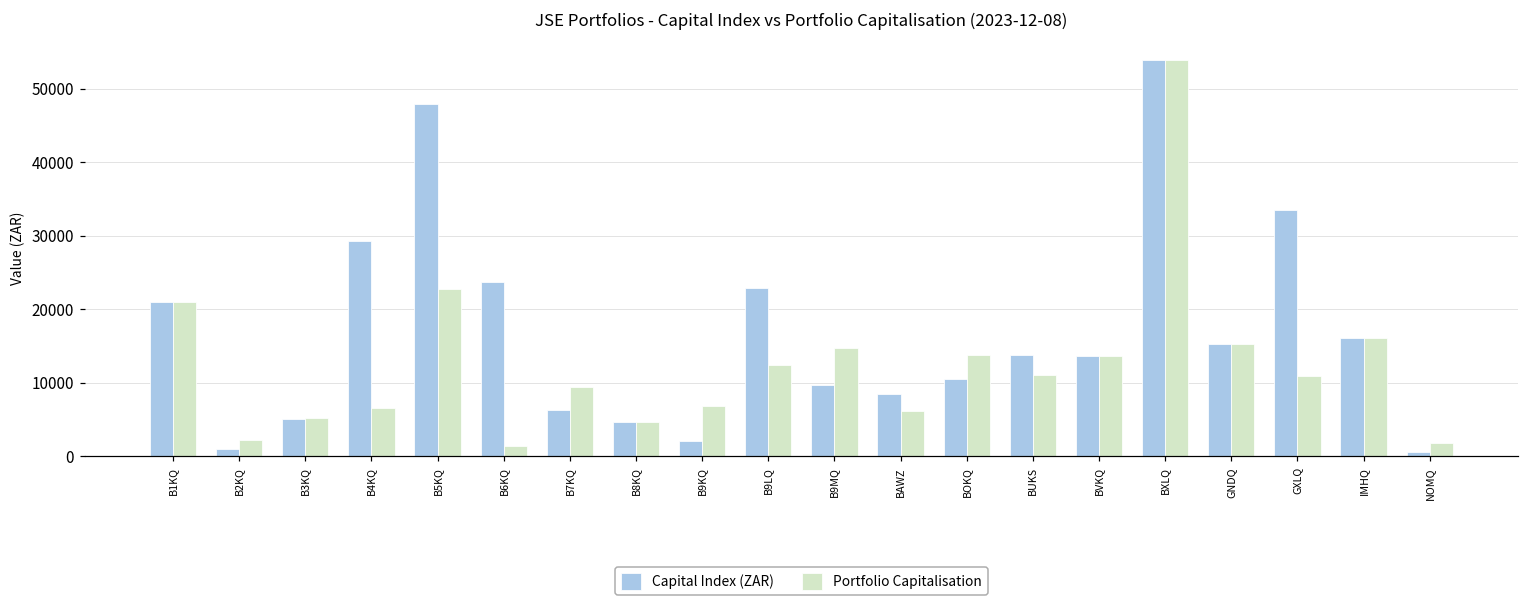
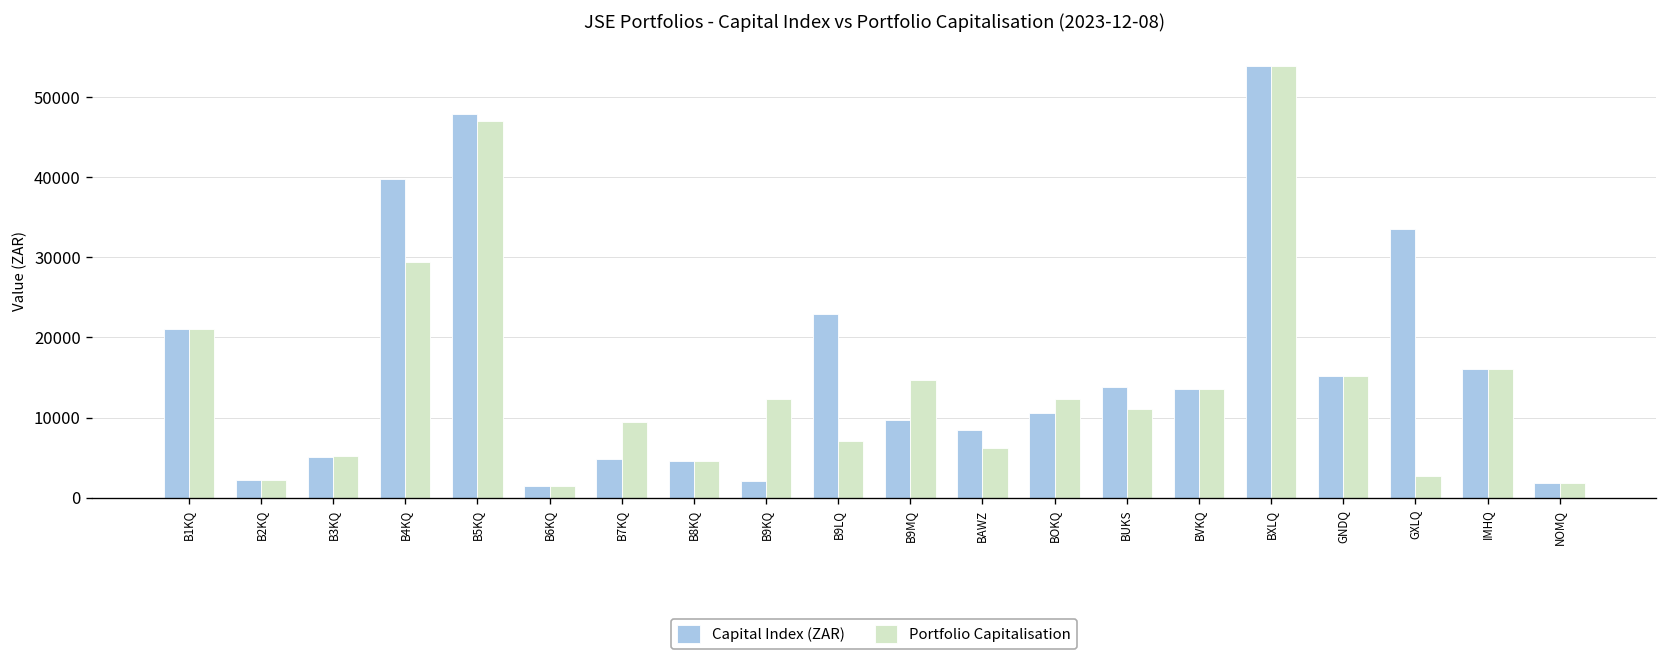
  {
    "Capital Index (ZAR)": {
      "B1KQ": 21000,
-     "B2KQ": 1000,
+     "B2KQ": 2000,
      "B3KQ": 5000,
-     "B4KQ": 29000,
+     "B4KQ": 40000,
      "B5KQ": 48000,
-     "B6KQ": 24000,
-     "B7KQ": 6000,
+     "B6KQ": 1000,
+     "B7KQ": 5000,
      "B8KQ": 5000,
      "B9KQ": 2000,
      "B9LQ": 23000,
      "B9MQ": 10000,
      "BAWZ": 8000,
      "BOKQ": 11000,
      "BUKS": 14000,
      "BVKQ": 14000,
      "BXLQ": 54000,
      "GNDQ": 15000,
      "GXLQ": 33000,
      "IMHQ": 16000,
-     "NOMQ": 1000
+     "NOMQ": 2000
    },
    "Portfolio Capitalisation": {
      "B1KQ": 21000,
      "B2KQ": 2000,
      "B3KQ": 5000,
-     "B4KQ": 7000,
-     "B5KQ": 23000,
+     "B4KQ": 29000,
+     "B5KQ": 47000,
      "B6KQ": 1000,
      "B7KQ": 9000,
      "B8KQ": 5000,
-     "B9KQ": 7000,
-     "B9LQ": 12000,
+     "B9KQ": 12000,
+     "B9LQ": 7000,
      "B9MQ": 15000,
      "BAWZ": 6000,
-     "BOKQ": 14000,
+     "BOKQ": 12000,
      "BUKS": 11000,
      "BVKQ": 14000,
      "BXLQ": 54000,
      "GNDQ": 15000,
-     "GXLQ": 11000,
+     "GXLQ": 3000,
      "IMHQ": 16000,
      "NOMQ": 2000
    }
  }
